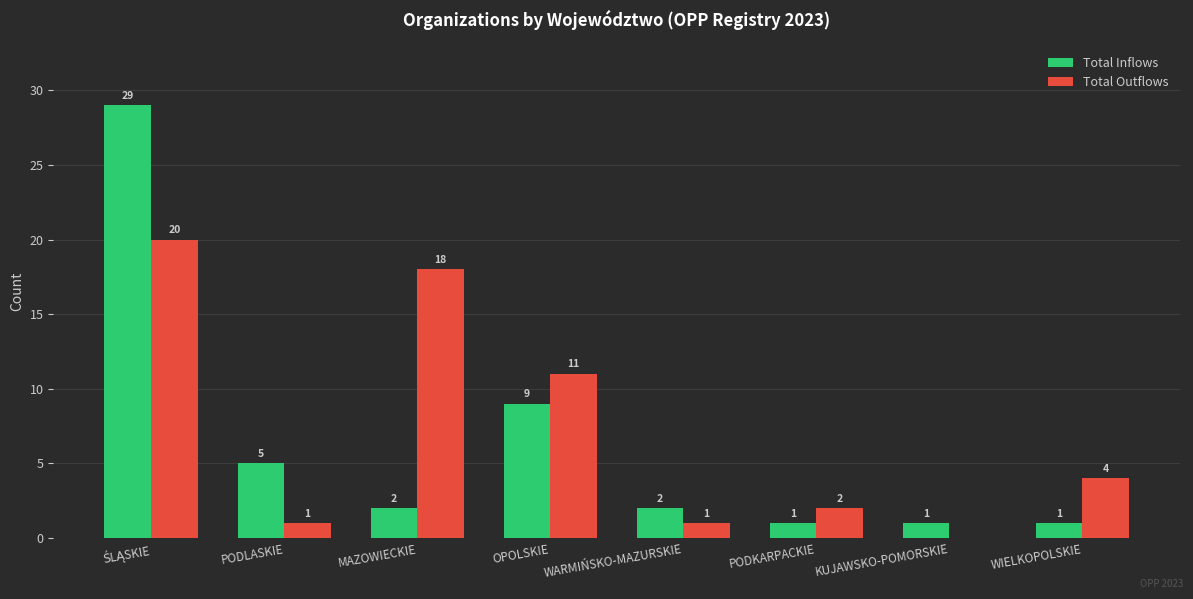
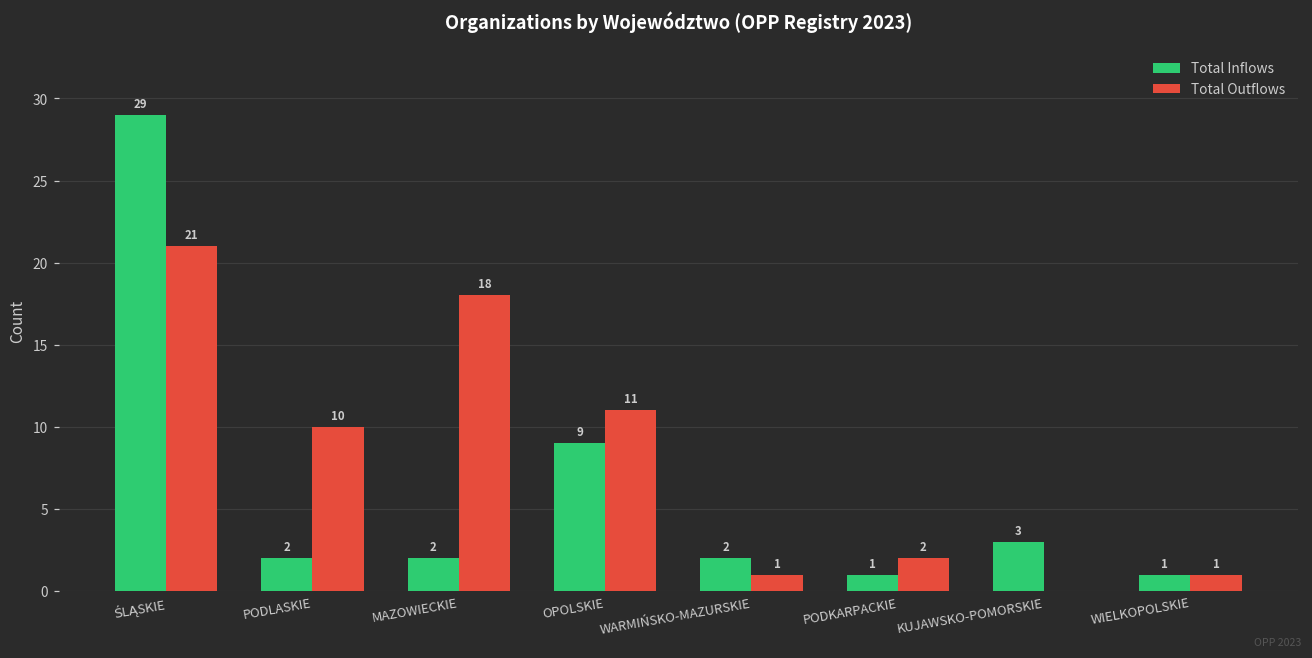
  {
    "Total Inflows": {
      "ŚLĄSKIE": 29,
-     "PODLASKIE": 5,
+     "PODLASKIE": 2,
      "MAZOWIECKIE": 2,
      "OPOLSKIE": 9,
      "WARMIŃSKO-MAZURSKIE": 2,
      "PODKARPACKIE": 1,
-     "KUJAWSKO-POMORSKIE": 1,
+     "KUJAWSKO-POMORSKIE": 3,
      "WIELKOPOLSKIE": 1
    },
    "Total Outflows": {
-     "ŚLĄSKIE": 20,
-     "PODLASKIE": 1,
+     "ŚLĄSKIE": 21,
+     "PODLASKIE": 10,
      "MAZOWIECKIE": 18,
      "OPOLSKIE": 11,
      "WARMIŃSKO-MAZURSKIE": 1,
      "PODKARPACKIE": 2,
-     "WIELKOPOLSKIE": 4
+     "WIELKOPOLSKIE": 1
    }
  }
